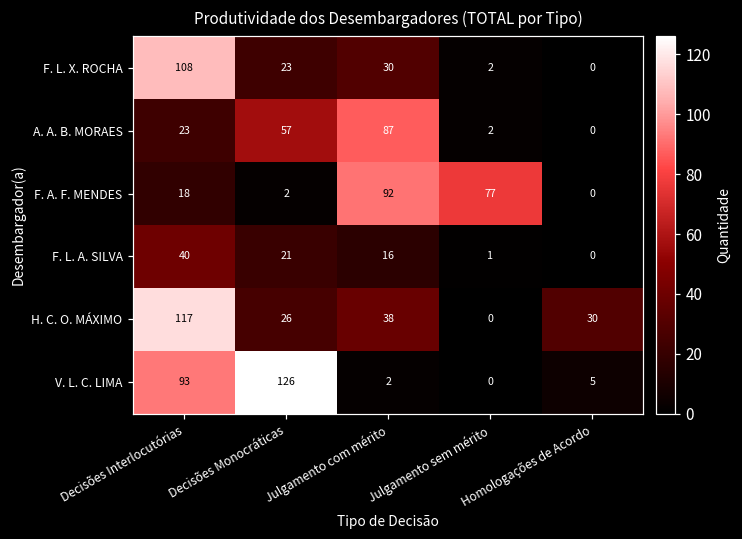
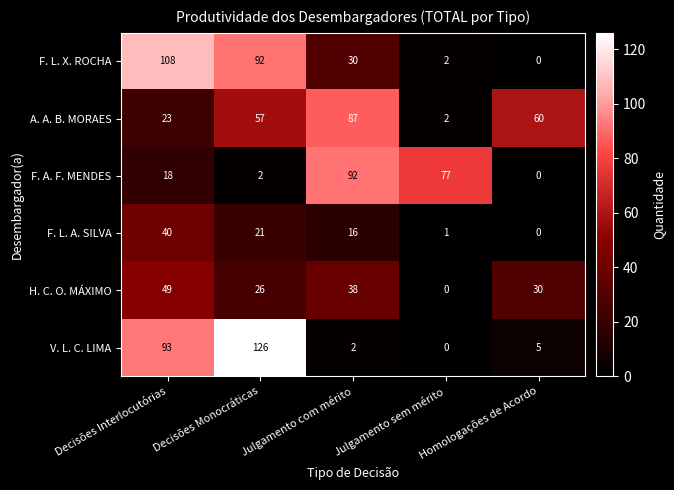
  {
    "F. L. X. ROCHA": {
      "Decisões Interlocutórias": 108,
-     "Decisões Monocráticas": 23,
+     "Decisões Monocráticas": 92,
      "Julgamento com mérito": 30,
      "Julgamento sem mérito": 2,
      "Homologações de Acordo": 0
    },
    "A. A. B. MORAES": {
      "Decisões Interlocutórias": 23,
      "Decisões Monocráticas": 57,
      "Julgamento com mérito": 87,
      "Julgamento sem mérito": 2,
-     "Homologações de Acordo": 0
+     "Homologações de Acordo": 60
    },
    "F. A. F. MENDES": {
      "Decisões Interlocutórias": 18,
      "Decisões Monocráticas": 2,
      "Julgamento com mérito": 92,
      "Julgamento sem mérito": 77,
      "Homologações de Acordo": 0
    },
    "F. L. A. SILVA": {
      "Decisões Interlocutórias": 40,
      "Decisões Monocráticas": 21,
      "Julgamento com mérito": 16,
      "Julgamento sem mérito": 1,
      "Homologações de Acordo": 0
    },
    "H. C. O. MÁXIMO": {
-     "Decisões Interlocutórias": 117,
+     "Decisões Interlocutórias": 49,
      "Decisões Monocráticas": 26,
      "Julgamento com mérito": 38,
      "Julgamento sem mérito": 0,
      "Homologações de Acordo": 30
    },
    "V. L. C. LIMA": {
      "Decisões Interlocutórias": 93,
      "Decisões Monocráticas": 126,
      "Julgamento com mérito": 2,
      "Julgamento sem mérito": 0,
      "Homologações de Acordo": 5
    }
  }
